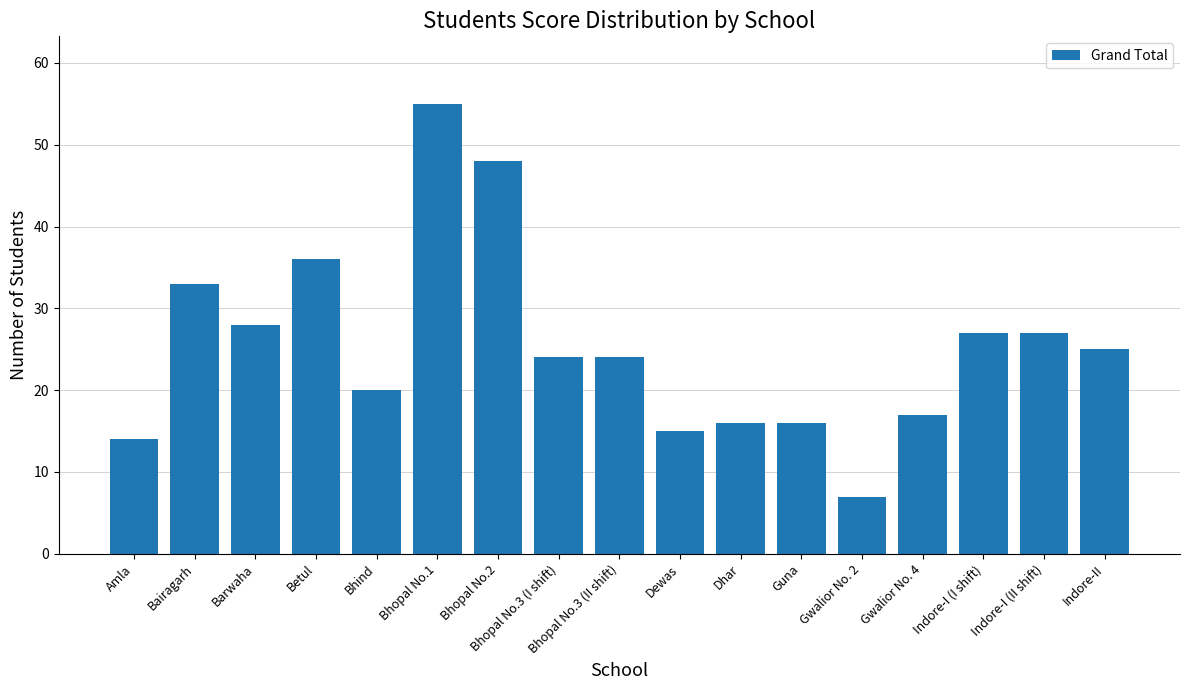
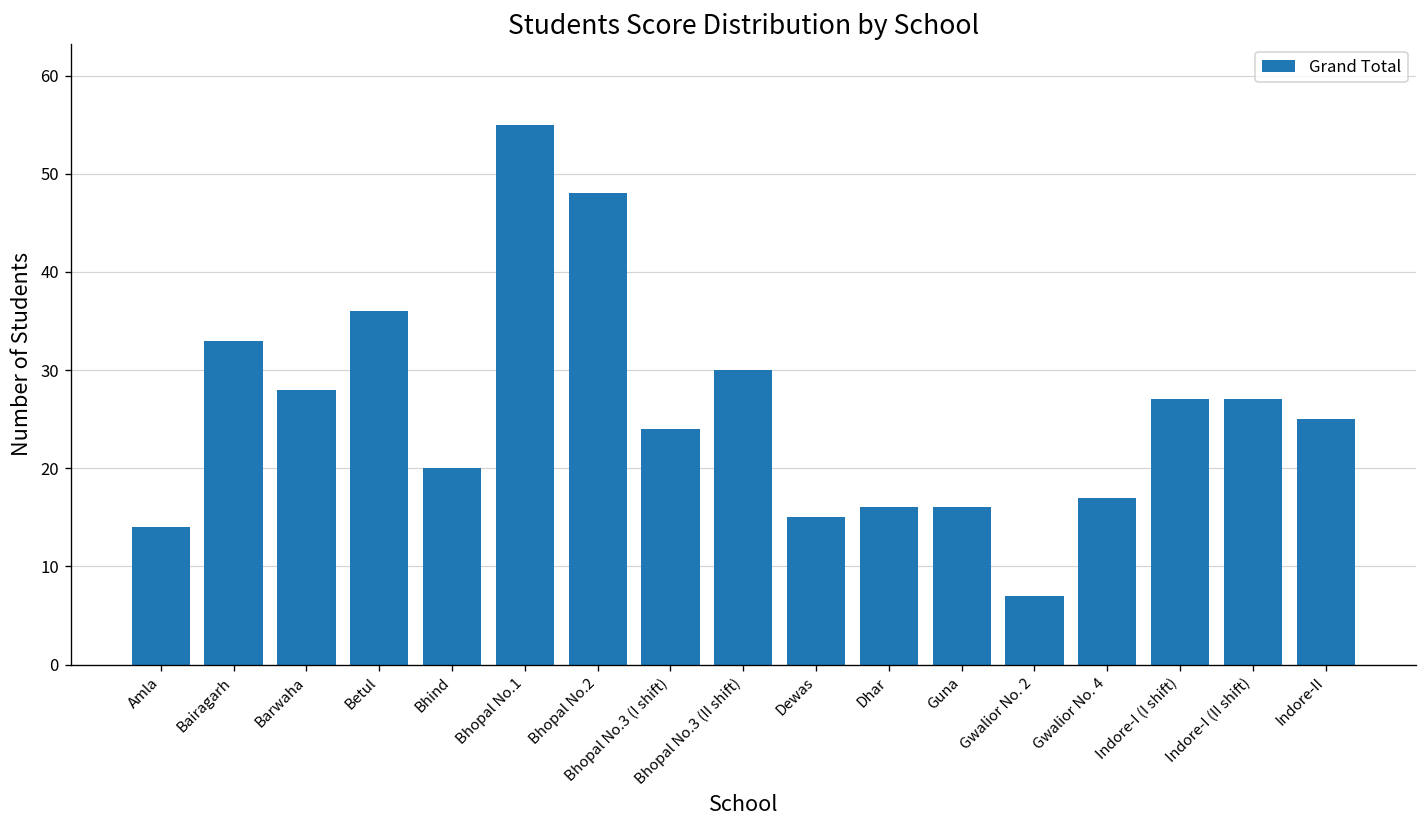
  {
    "Amla": 14,
    "Bairagarh": 33,
    "Barwaha": 28,
    "Betul": 36,
    "Bhind": 20,
    "Bhopal No.1": 55,
    "Bhopal No.2": 48,
    "Bhopal No.3 (I shift)": 24,
-   "Bhopal No.3 (II shift)": 24,
+   "Bhopal No.3 (II shift)": 30,
    "Dewas": 15,
    "Dhar": 16,
    "Guna": 16,
    "Gwalior No. 2": 7,
    "Gwalior No. 4": 17,
    "Indore-I (I shift)": 27,
    "Indore-I (II shift)": 27,
    "Indore-II": 25
  }
